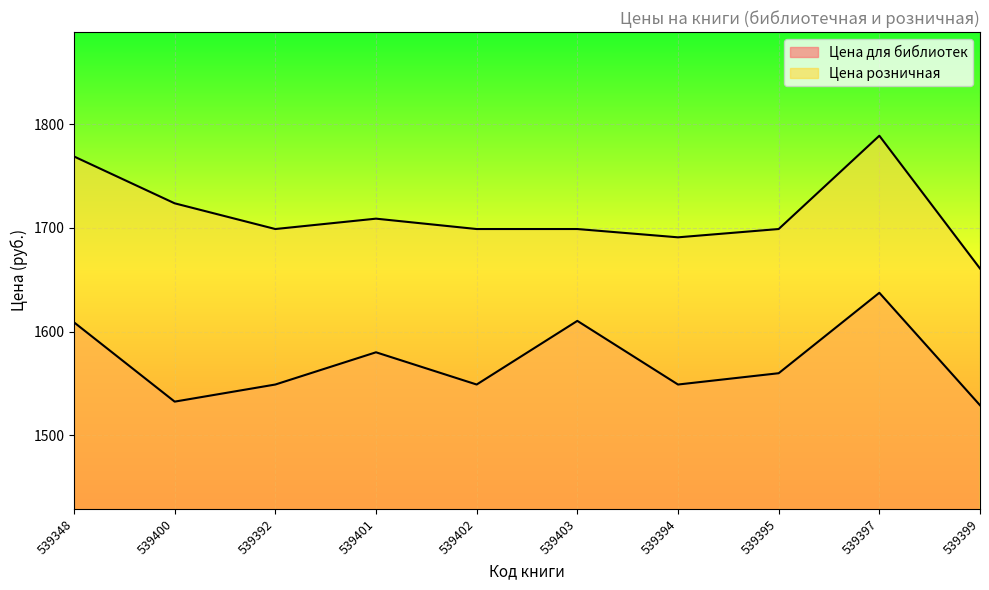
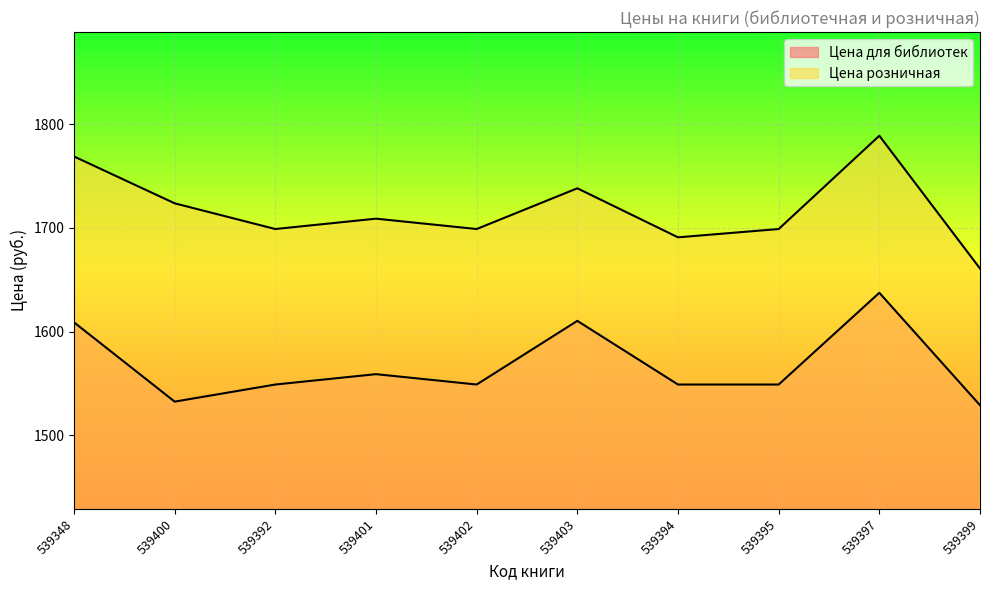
  {
    "Цена для библиотек": {
      "539348": 1609,
      "539400": 1533,
      "539392": 1549,
-     "539401": 1580,
+     "539401": 1559,
      "539402": 1549,
      "539403": 1610,
      "539394": 1549,
-     "539395": 1560,
+     "539395": 1549,
      "539397": 1638,
      "539399": 1529
    },
    "Цена розничная": {
      "539348": 1769,
      "539400": 1724,
      "539392": 1699,
      "539401": 1709,
      "539402": 1699,
-     "539403": 1699,
+     "539403": 1738,
      "539394": 1691,
      "539395": 1699,
      "539397": 1789,
      "539399": 1661
    }
  }
